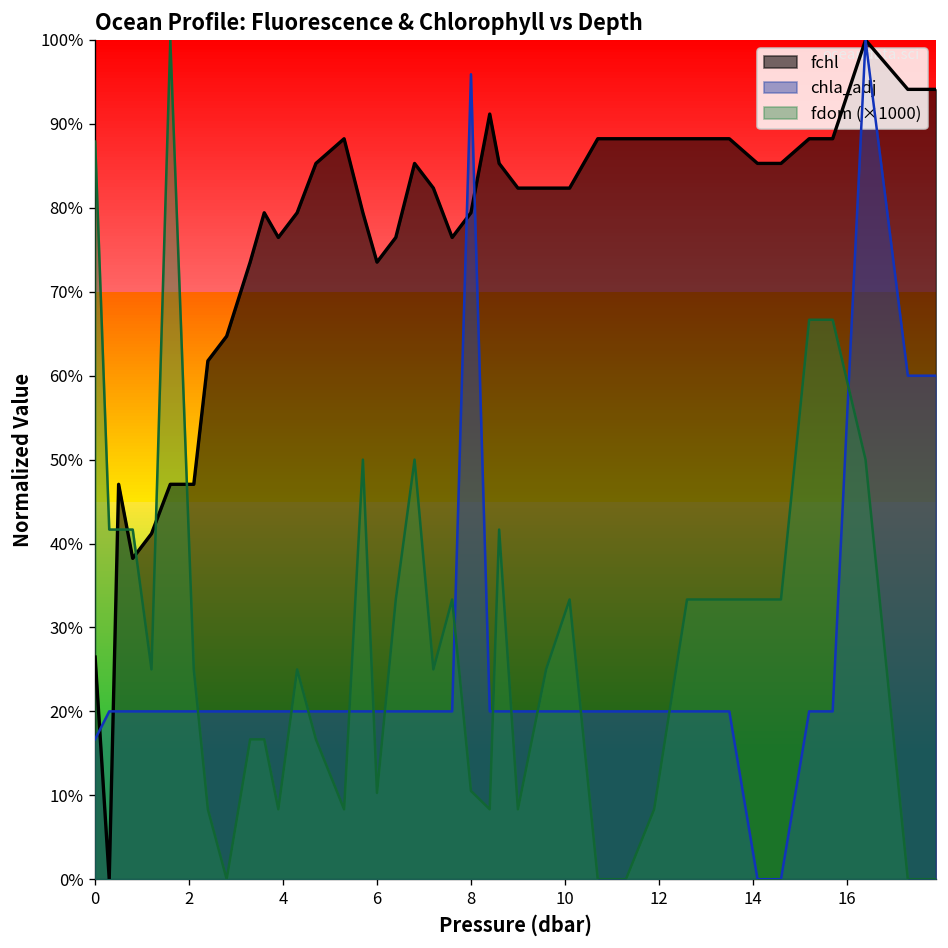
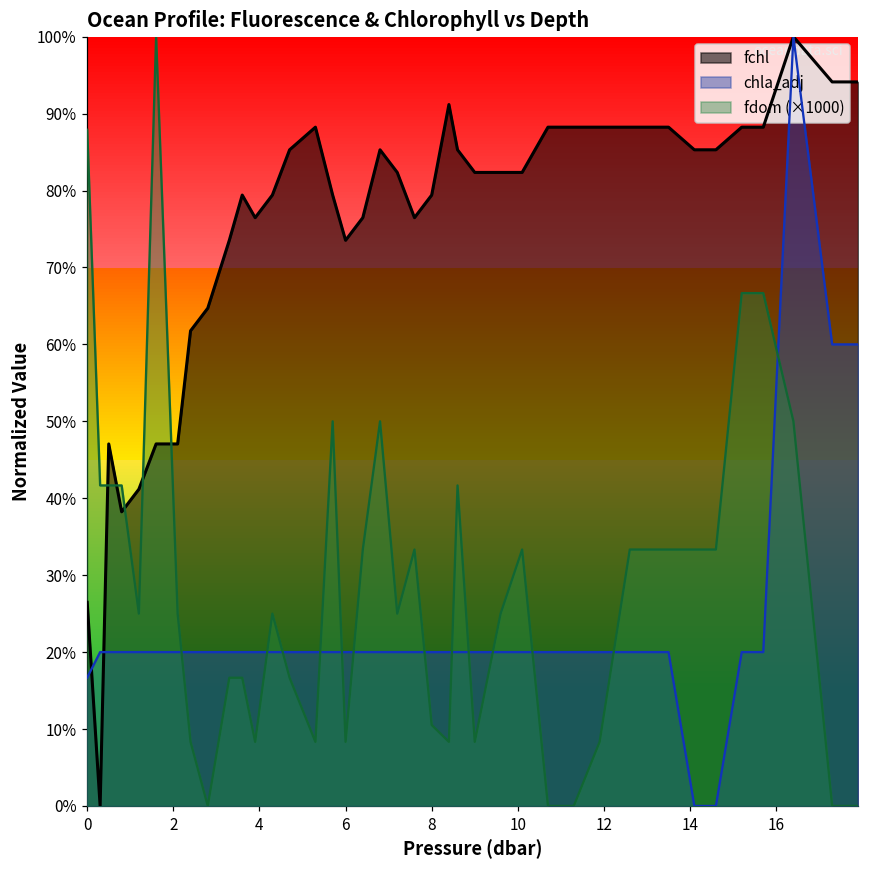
  {
    "fchl": {
      "0": "26%",
      "6": "74%",
      "8": "79%"
    },
    "chla_adj": {
      "0": "17%",
      "6": "20%",
-     "8": "96%"
+     "8": "20%"
    },
    "fdom (×1000)": {
      "0": "88%",
-     "6": "10%",
+     "6": "8%",
      "8": "11%"
    }
  }
